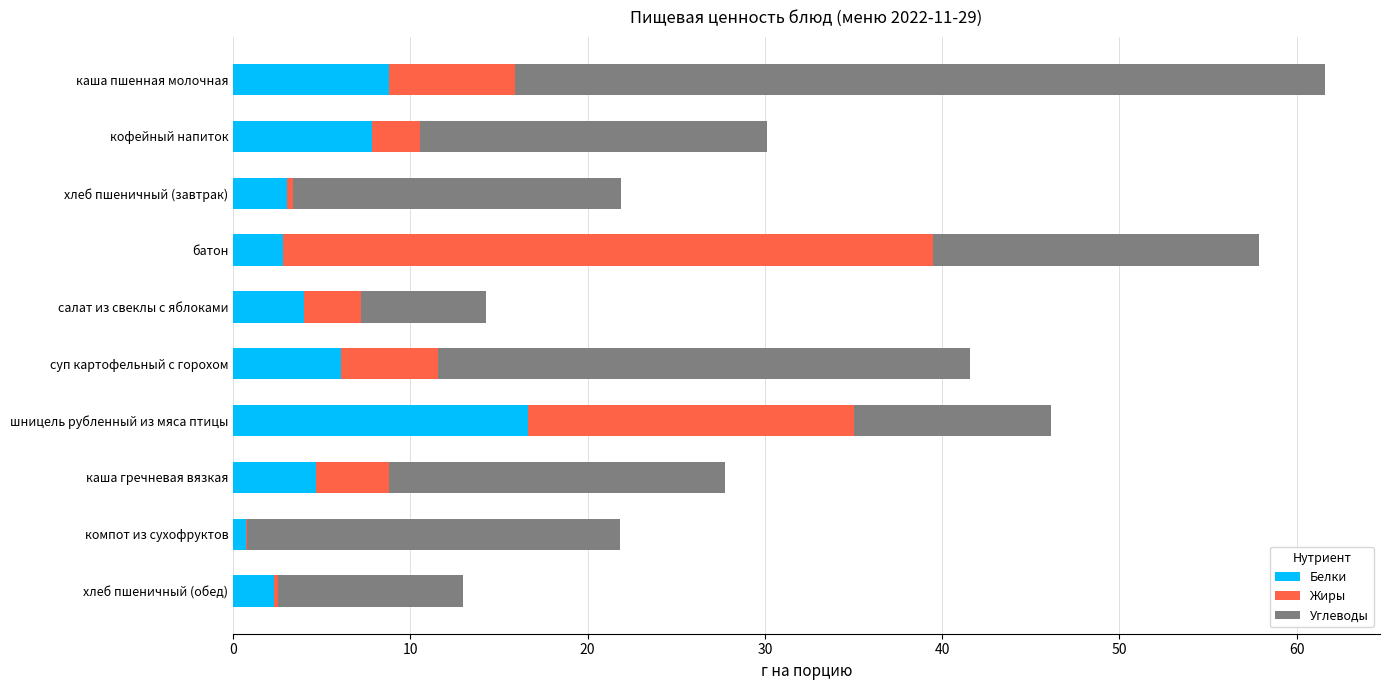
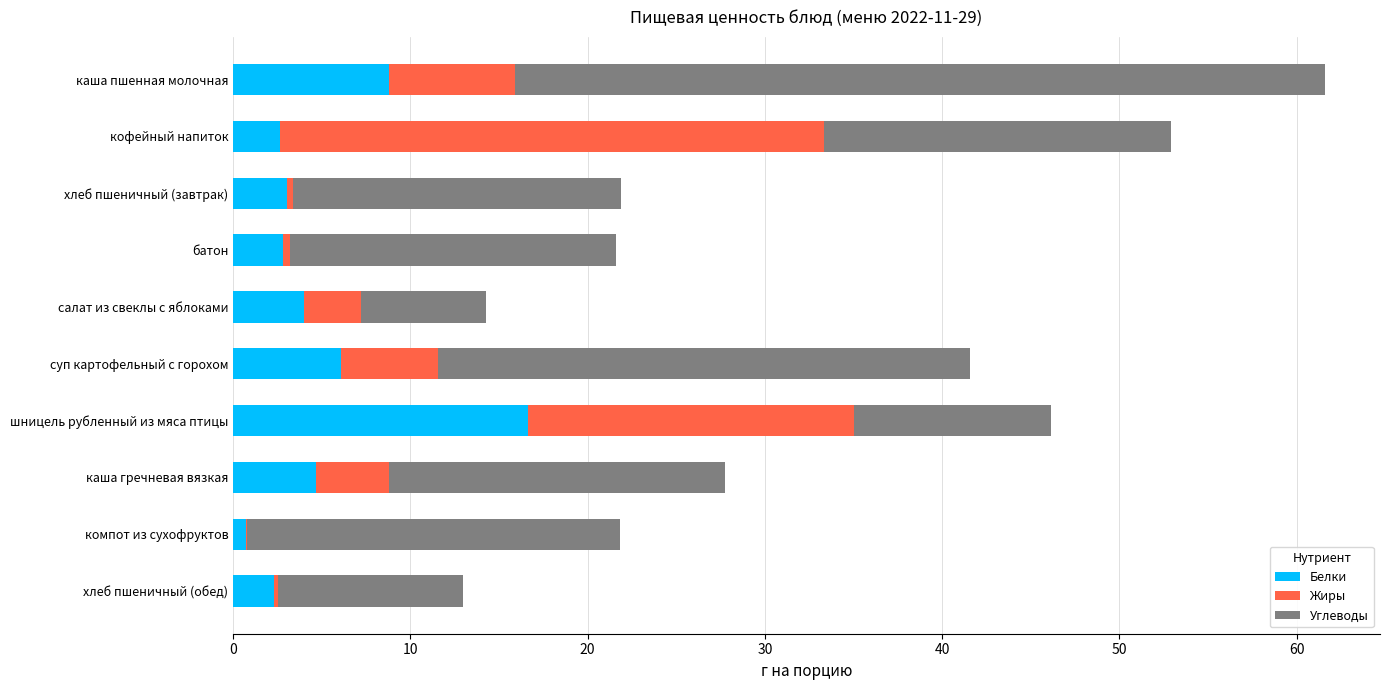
  {
    "Белки": {
      "каша пшенная молочная": 8.8,
-     "кофейный напиток": 7.8,
+     "кофейный напиток": 2.7,
      "хлеб пшеничный (завтрак)": 3.0,
      "батон": 2.8,
      "салат из свеклы с яблоками": 4.0,
      "суп картофельный с горохом": 6.1,
      "шницель рубленный из мяса птицы": 16.7,
      "каша гречневая вязкая": 4.7,
      "компот из сухофруктов": 0.7,
      "хлеб пшеничный (обед)": 2.3
    },
    "Жиры": {
      "каша пшенная молочная": 7.1,
-     "кофейный напиток": 2.7,
+     "кофейный напиток": 30.7,
      "хлеб пшеничный (завтрак)": 0.4,
-     "батон": 36.7,
+     "батон": 0.4,
      "салат из свеклы с яблоками": 3.2,
      "суп картофельный с горохом": 5.4,
      "шницель рубленный из мяса птицы": 18.4,
      "каша гречневая вязкая": 4.1,
      "хлеб пшеничный (обед)": 0.3
    },
    "Углеводы": {
      "каша пшенная молочная": 45.8,
      "кофейный напиток": 19.6,
      "хлеб пшеничный (завтрак)": 18.5,
      "батон": 18.4,
      "салат из свеклы с яблоками": 7.1,
      "суп картофельный с горохом": 30.0,
      "шницель рубленный из мяса птицы": 11.1,
      "каша гречневая вязкая": 18.9,
      "компот из сухофруктов": 21.1,
      "хлеб пшеничный (обед)": 10.4
    }
  }
